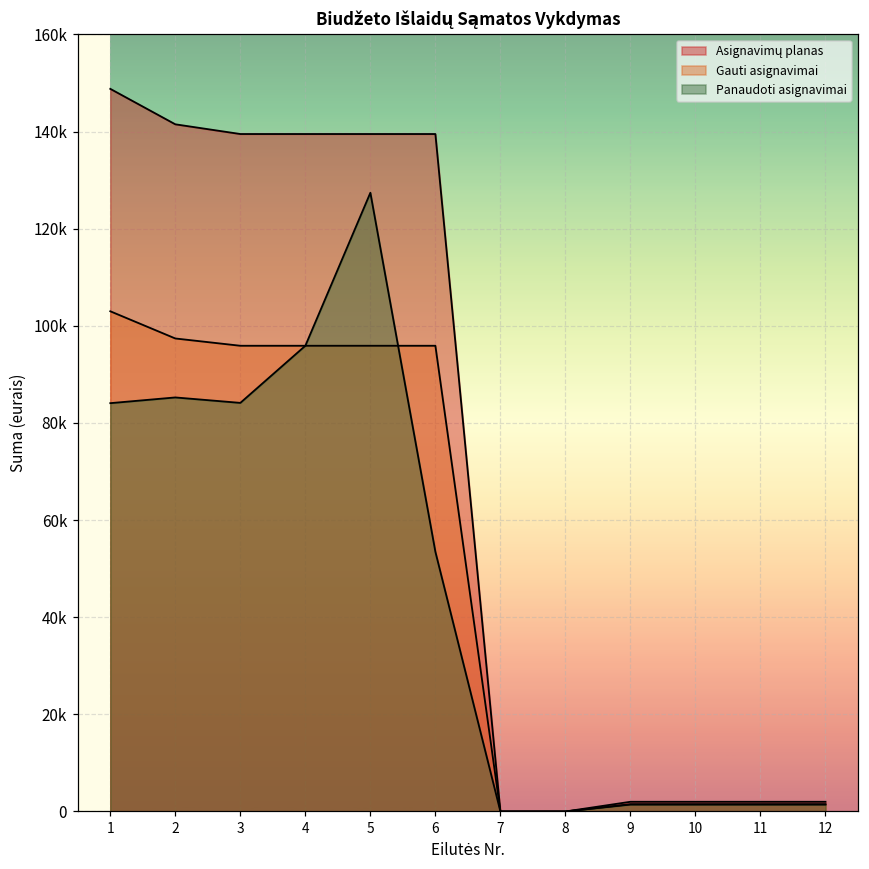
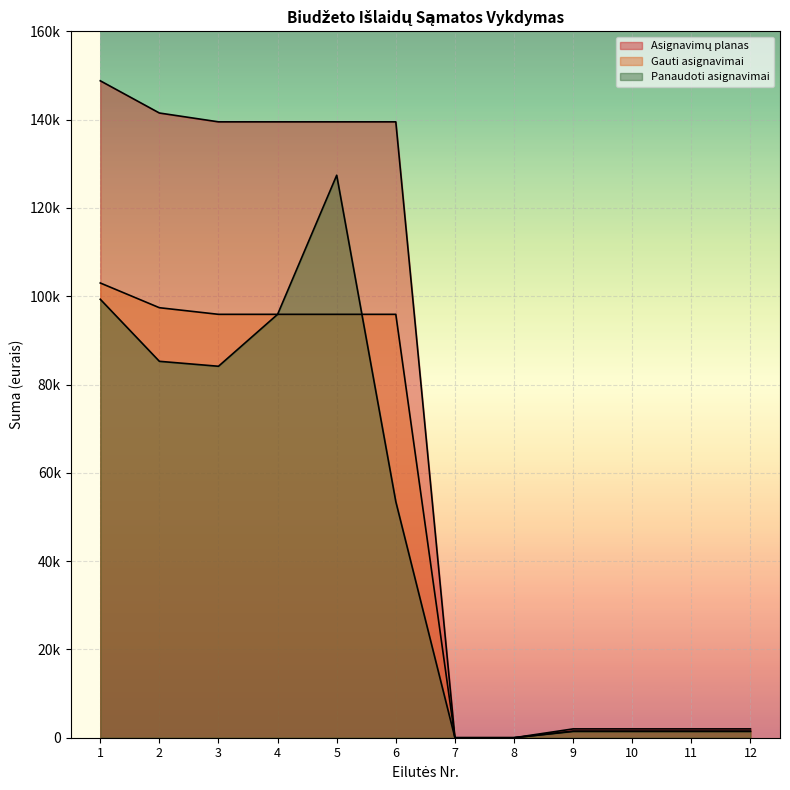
  {
    "Panaudoti asignavimai": {
-     "1": 84000,
+     "1": 99000,
      "2": 85000,
      "3": 84000,
      "5": 127000,
      "6": 53000
    }
  }
